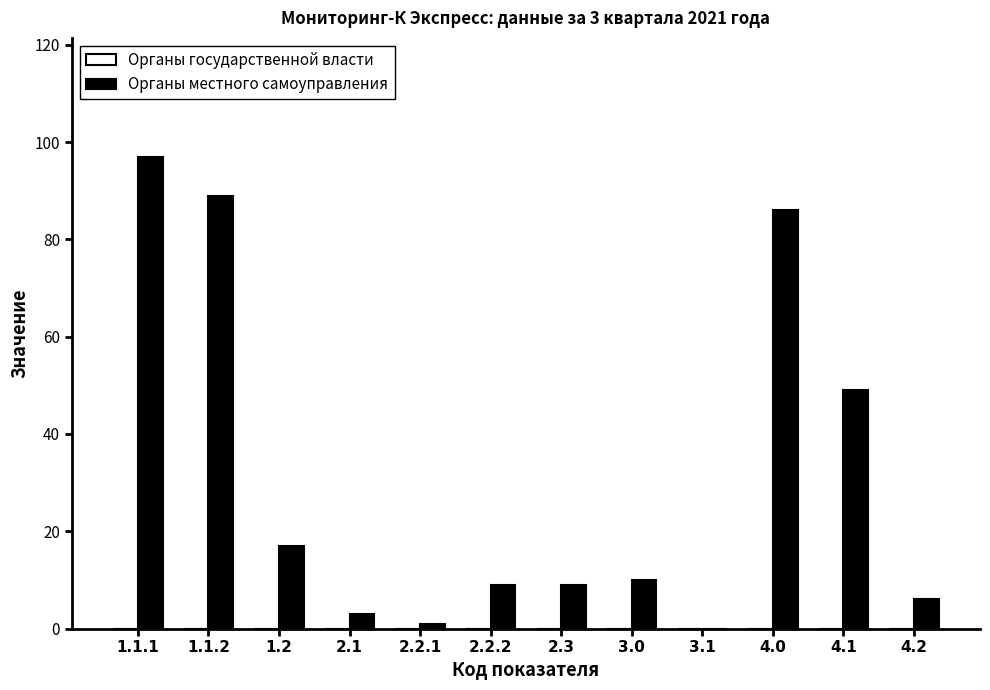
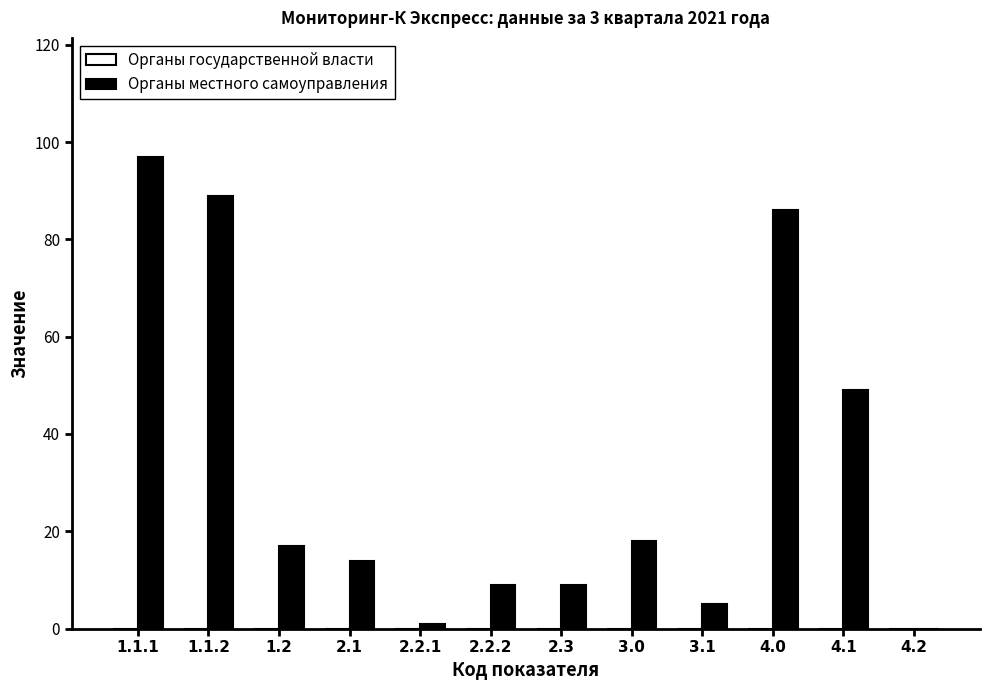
  {
    "Органы государственной власти": {
      "1.1.1": 0,
      "1.1.2": 0,
      "1.2": 0,
      "2.1": 0,
      "2.2.1": 0,
      "2.2.2": 0,
      "2.3": 0,
      "3.0": 0,
      "3.1": 0,
      "4.0": 0,
      "4.1": 0,
      "4.2": 0
    },
    "Органы местного самоуправления": {
      "1.1.1": 97,
      "1.1.2": 89,
      "1.2": 17,
-     "2.1": 3,
+     "2.1": 14,
      "2.2.1": 1,
      "2.2.2": 9,
      "2.3": 9,
-     "3.0": 10,
-     "3.1": 0,
+     "3.0": 18,
+     "3.1": 5,
      "4.0": 86,
      "4.1": 49,
-     "4.2": 6
+     "4.2": 0
    }
  }
